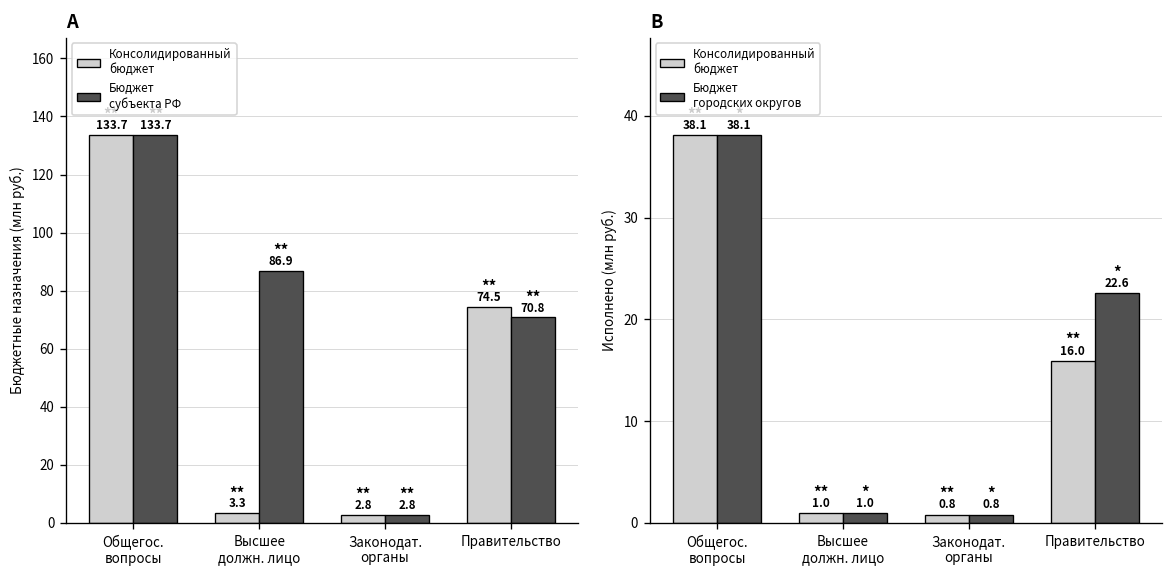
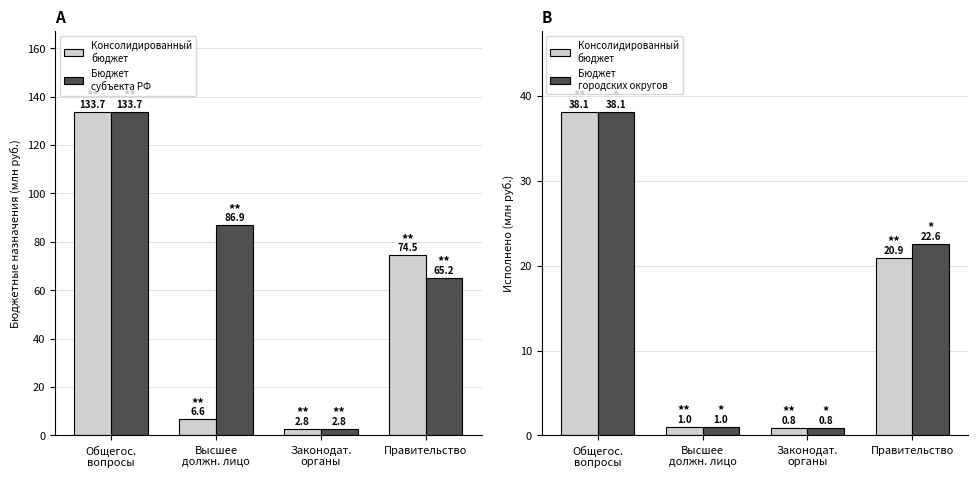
  {
    "A": {
      "Консолидированный бюджет": {
        "Общегос. вопросы": 133.7,
-       "Высшее должн. лицо": 3.3
+       "Высшее должн. лицо": 6.6
      },
      "Бюджет субъекта РФ": {
        "Общегос. вопросы": 133.7,
-       "Правительство": 70.8
+       "Правительство": 65.2
      }
    },
    "B": {
      "Консолидированный бюджет": {
        "Общегос. вопросы": 38.1,
-       "Правительство": 16.0
+       "Правительство": 20.9
      },
      "Бюджет городских округов": {
        "Общегос. вопросы": 38.1,
        "Высшее должн. лицо": 1.0,
        "Законодат. органы": 0.8,
        "Правительство": 22.6
      }
    }
  }
